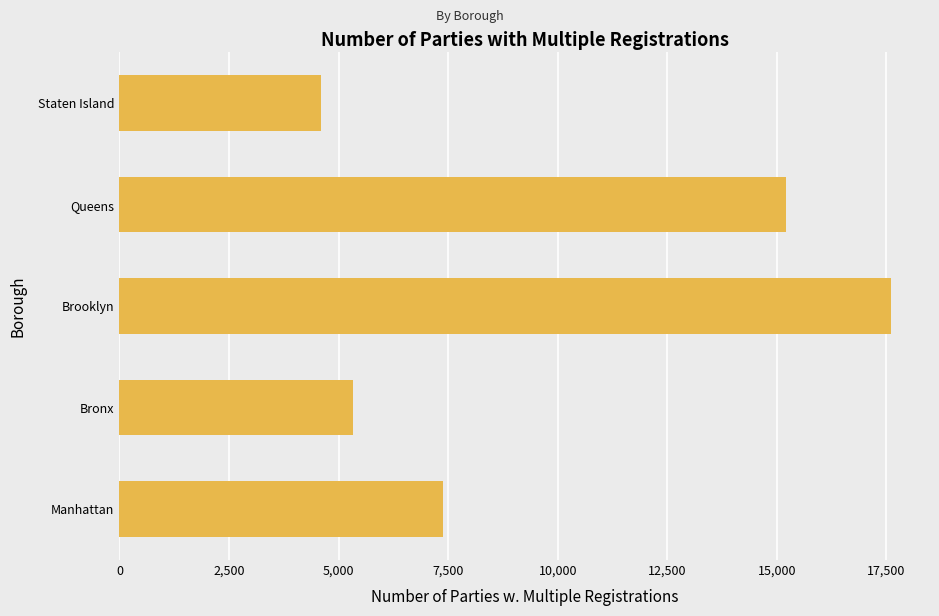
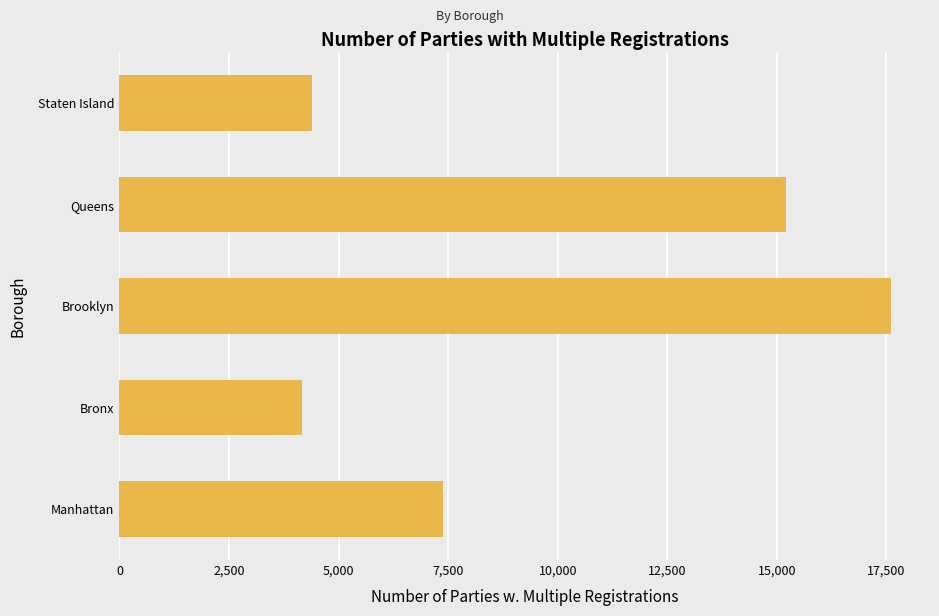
  {
-   "Staten Island": "4,600",
+   "Staten Island": "4,400",
    "Queens": "15,200",
    "Brooklyn": "17,600",
-   "Bronx": "5,300",
+   "Bronx": "4,200",
    "Manhattan": "7,400"
  }
